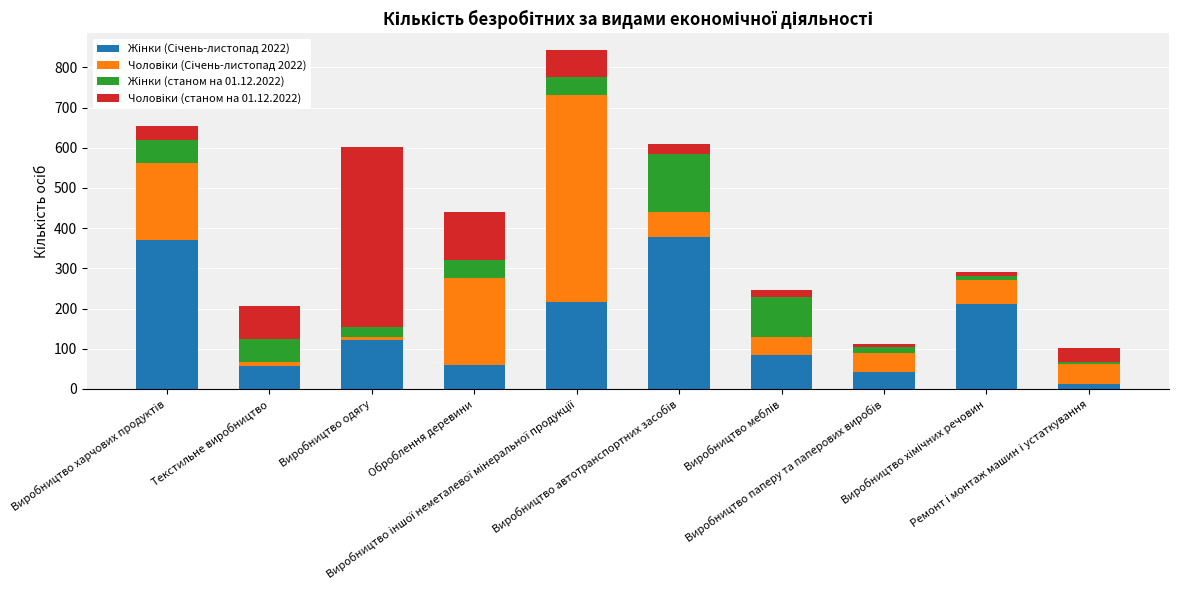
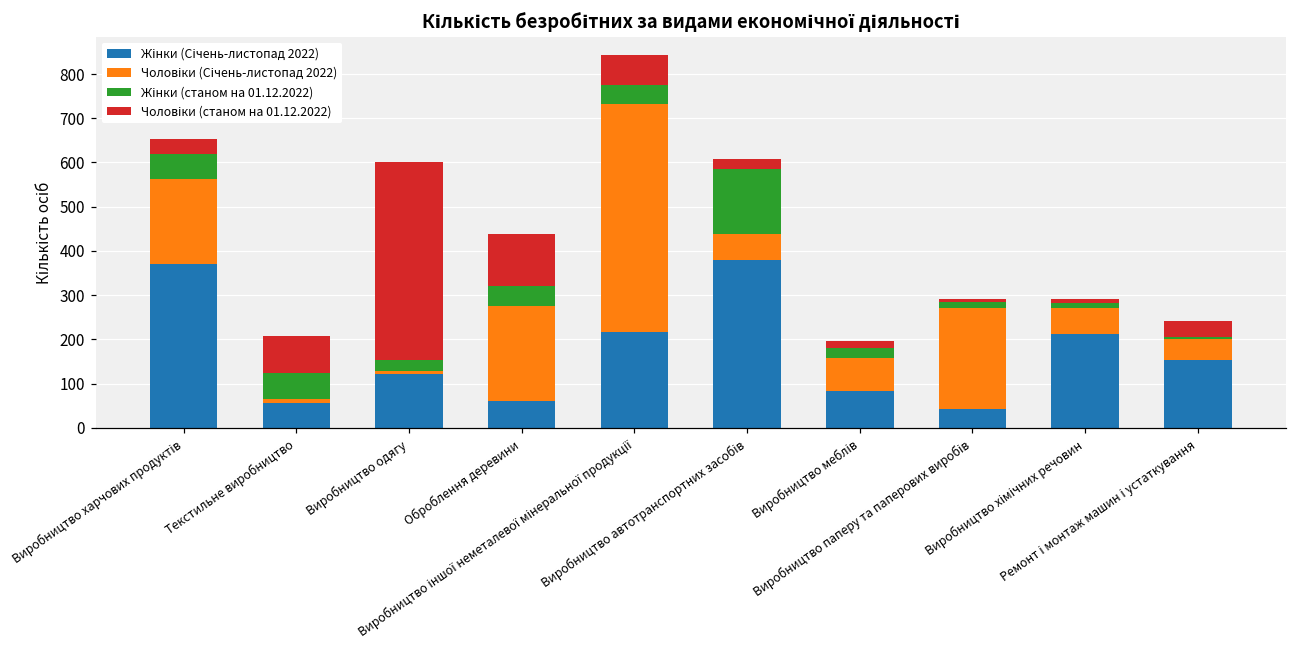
  {
    "Жінки (Січень-листопад 2022)": {
      "Виробництво харчових продуктів": 370,
      "Текстильне виробництво": 60,
      "Виробництво одягу": 120,
      "Оброблення деревини": 60,
      "Виробництво іншої неметалевої мінеральної продукції": 220,
      "Виробництво автотранспортних засобів": 380,
      "Виробництво меблів": 80,
      "Виробництво паперу та паперових виробів": 40,
      "Виробництво хімічних речовин": 210,
-     "Ремонт і монтаж машин і устаткування": 10
+     "Ремонт і монтаж машин і устаткування": 150
    },
    "Чоловіки (Січень-листопад 2022)": {
      "Виробництво харчових продуктів": 190,
      "Текстильне виробництво": 10,
      "Виробництво одягу": 10,
      "Оброблення деревини": 220,
      "Виробництво іншої неметалевої мінеральної продукції": 520,
      "Виробництво автотранспортних засобів": 60,
-     "Виробництво меблів": 40,
-     "Виробництво паперу та паперових виробів": 50,
+     "Виробництво меблів": 70,
+     "Виробництво паперу та паперових виробів": 230,
      "Виробництво хімічних речовин": 60,
      "Ремонт і монтаж машин і устаткування": 50
    },
    "Жінки (станом на 01.12.2022)": {
      "Виробництво харчових продуктів": 60,
      "Текстильне виробництво": 60,
      "Виробництво одягу": 30,
      "Оброблення деревини": 50,
      "Виробництво іншої неметалевої мінеральної продукції": 40,
      "Виробництво автотранспортних засобів": 150,
-     "Виробництво меблів": 100,
+     "Виробництво меблів": 20,
      "Виробництво паперу та паперових виробів": 20,
      "Виробництво хімічних речовин": 10
    },
    "Чоловіки (станом на 01.12.2022)": {
      "Виробництво харчових продуктів": 40,
      "Текстильне виробництво": 80,
      "Виробництво одягу": 450,
      "Оброблення деревини": 120,
      "Виробництво іншої неметалевої мінеральної продукції": 70,
      "Виробництво автотранспортних засобів": 20,
      "Виробництво меблів": 20,
      "Виробництво паперу та паперових виробів": 10,
      "Виробництво хімічних речовин": 10,
      "Ремонт і монтаж машин і устаткування": 40
    }
  }
